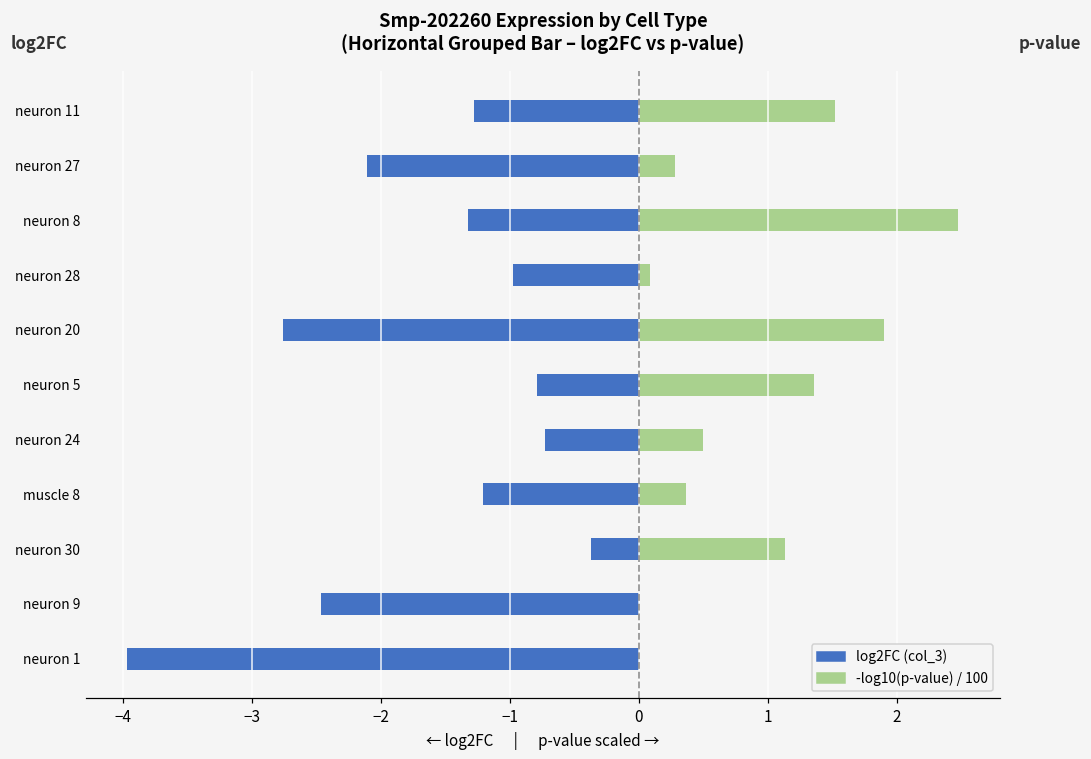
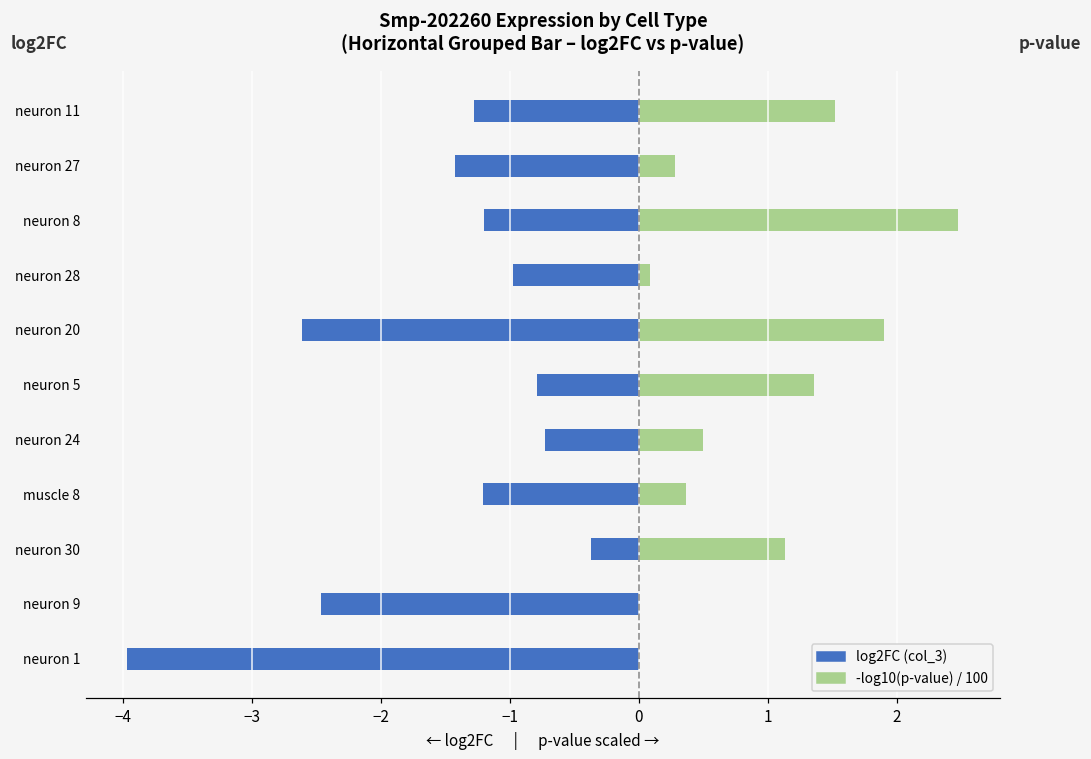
  {
    "log2FC (col_3)": {
      "neuron 11": -1.28,
-     "neuron 27": -2.11,
-     "neuron 8": -1.32,
+     "neuron 27": -1.42,
+     "neuron 8": -1.20,
      "neuron 28": -0.97,
-     "neuron 20": -2.76,
+     "neuron 20": -2.61,
      "neuron 5": -0.79,
      "neuron 24": -0.73,
      "muscle 8": -1.21,
      "neuron 30": -0.37,
      "neuron 9": -2.46,
      "neuron 1": -3.96
    },
    "-log10(p-value) / 100": {
      "neuron 11": 1.52,
      "neuron 27": 0.28,
      "neuron 8": 2.47,
      "neuron 28": 0.09,
      "neuron 20": 1.90,
      "neuron 5": 1.36,
      "neuron 24": 0.50,
      "muscle 8": 0.37,
      "neuron 30": 1.13,
      "neuron 9": 0.00,
      "neuron 1": 0.00
    }
  }
